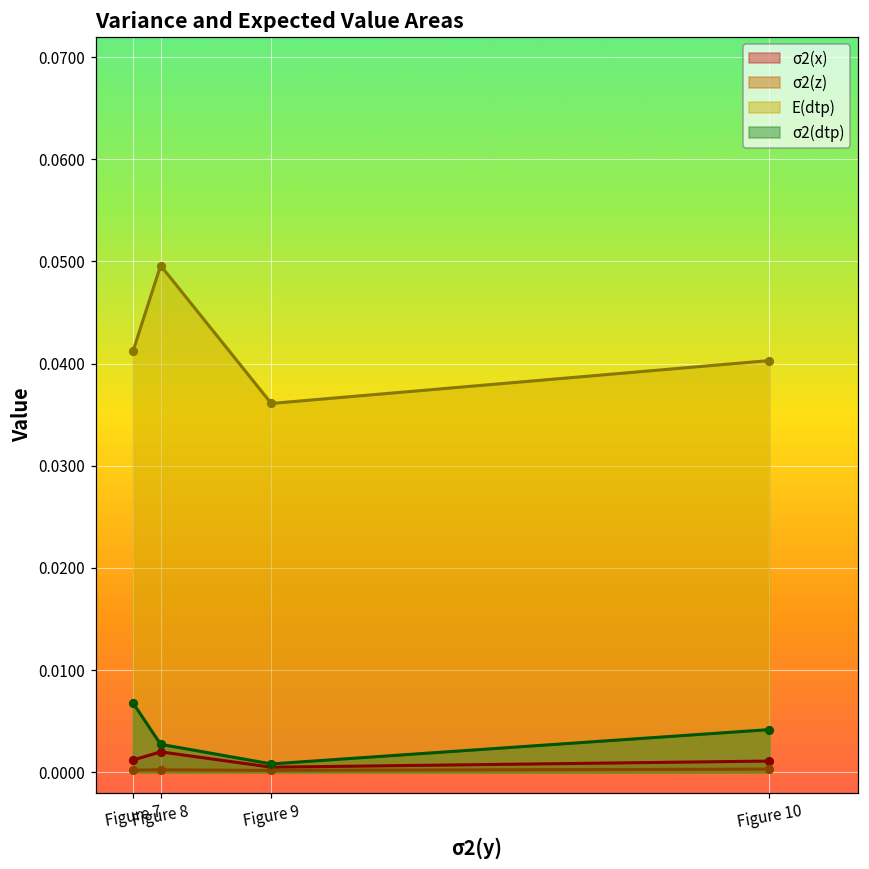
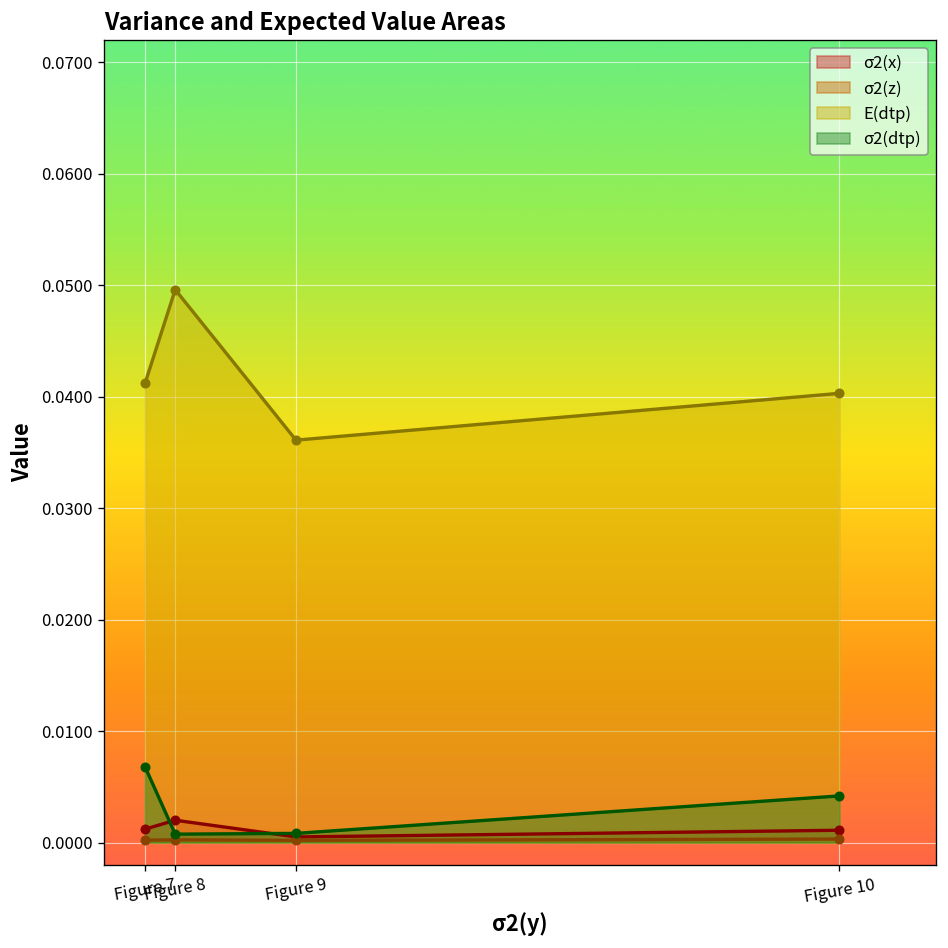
  {
    "σ2(dtp)": {
      "Figure 7": 0.007,
-     "Figure 8": 0.003,
+     "Figure 8": 0.001,
      "Figure 9": 0.001,
      "Figure 10": 0.004
    }
  }
